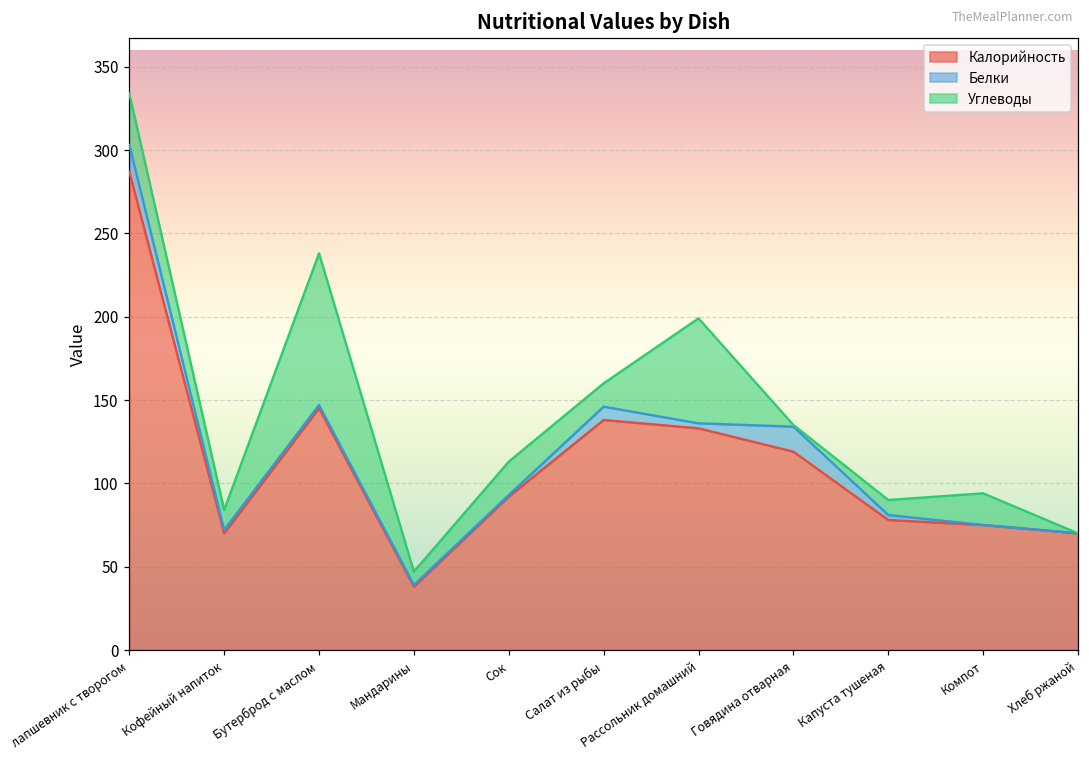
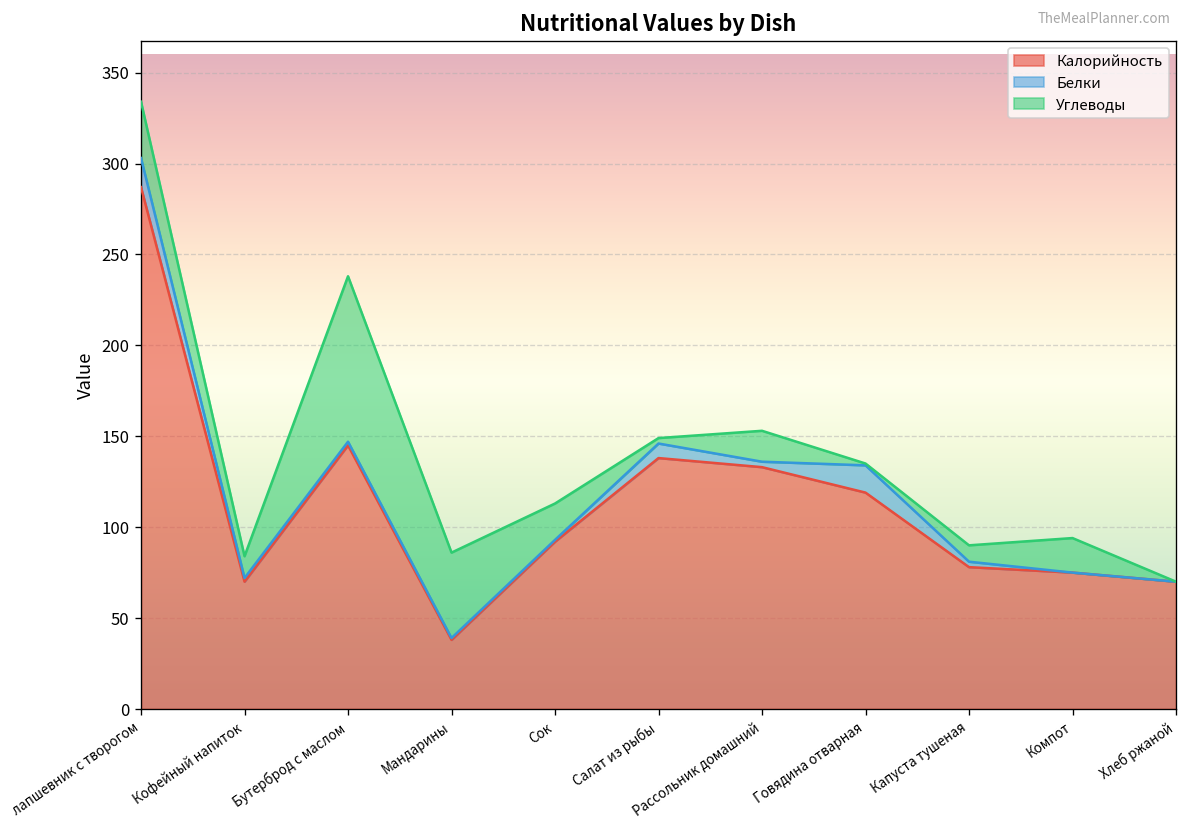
  {
    "Калорийность": {
      "лапшевник с творогом": 287,
      "Кофейный напиток": 70,
      "Бутерброд с маслом": 145,
      "Салат из рыбы": 138,
      "Рассольник домашний": 133,
      "Говядина отварная": 119,
      "Капуста тушеная": 78
    },
    "Белки": {
      "лапшевник с творогом": 16,
      "Кофейный напиток": 2,
      "Бутерброд с маслом": 2,
      "Салат из рыбы": 8,
      "Рассольник домашний": 3,
      "Капуста тушеная": 3
    },
    "Углеводы": {
      "лапшевник с творогом": 31,
      "Кофейный напиток": 12,
      "Бутерброд с маслом": 91,
-     "Мандарины": 8,
+     "Мандарины": 47,
      "Сок": 20,
-     "Салат из рыбы": 14,
-     "Рассольник домашний": 63,
+     "Салат из рыбы": 3,
+     "Рассольник домашний": 17,
      "Капуста тушеная": 9,
      "Компот": 19
    }
  }
